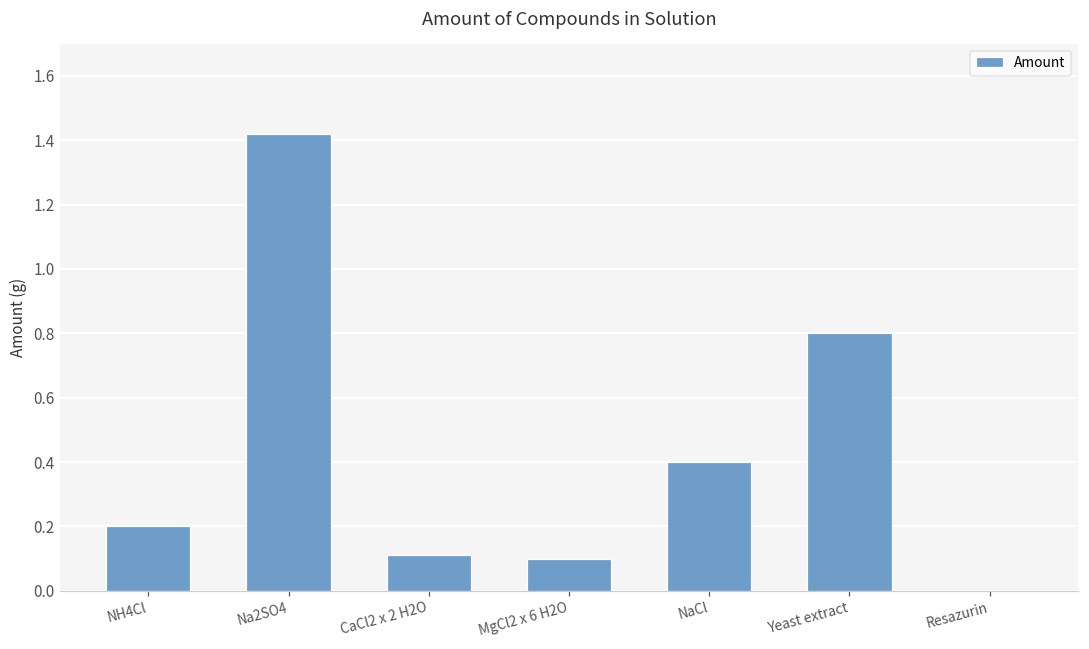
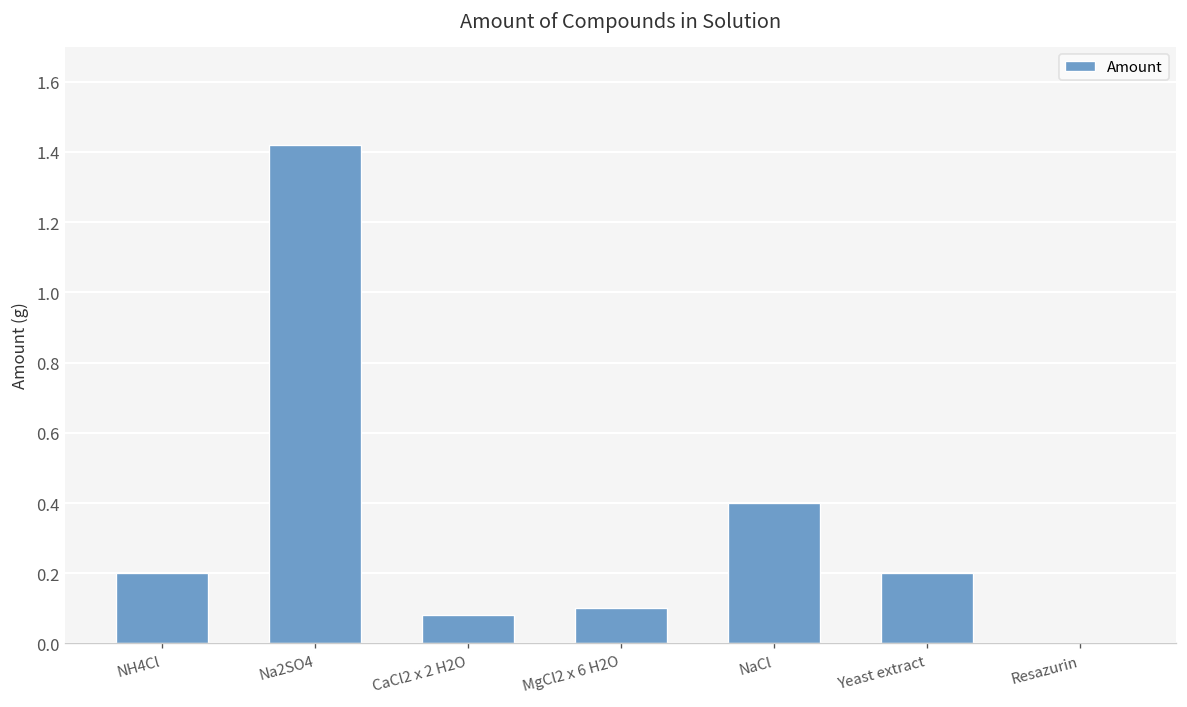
  {
    "NH4Cl": 0.20,
    "Na2SO4": 1.42,
-   "CaCl2 x 2 H2O": 0.11,
+   "CaCl2 x 2 H2O": 0.08,
    "MgCl2 x 6 H2O": 0.10,
    "NaCl": 0.40,
-   "Yeast extract": 0.8
+   "Yeast extract": 0.2
  }
